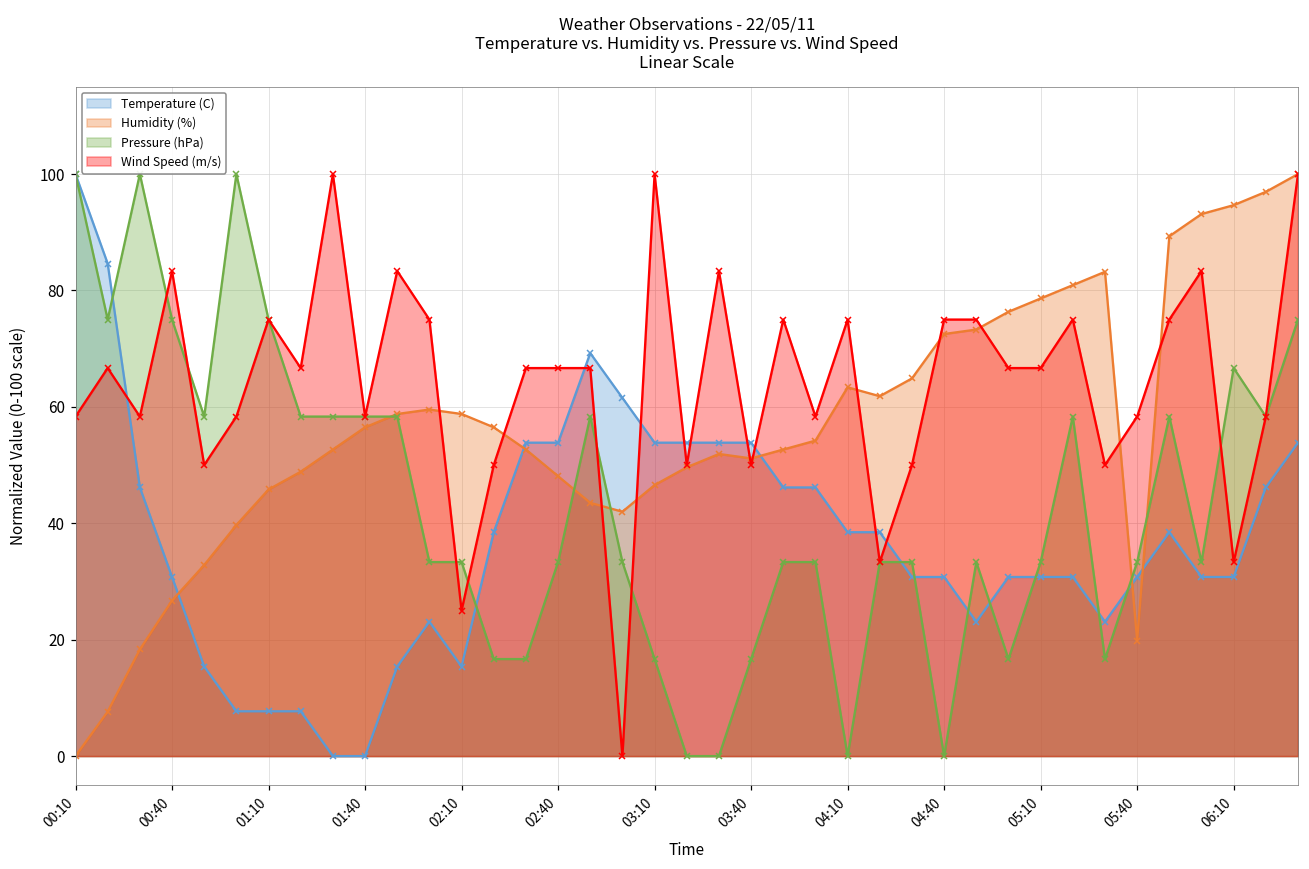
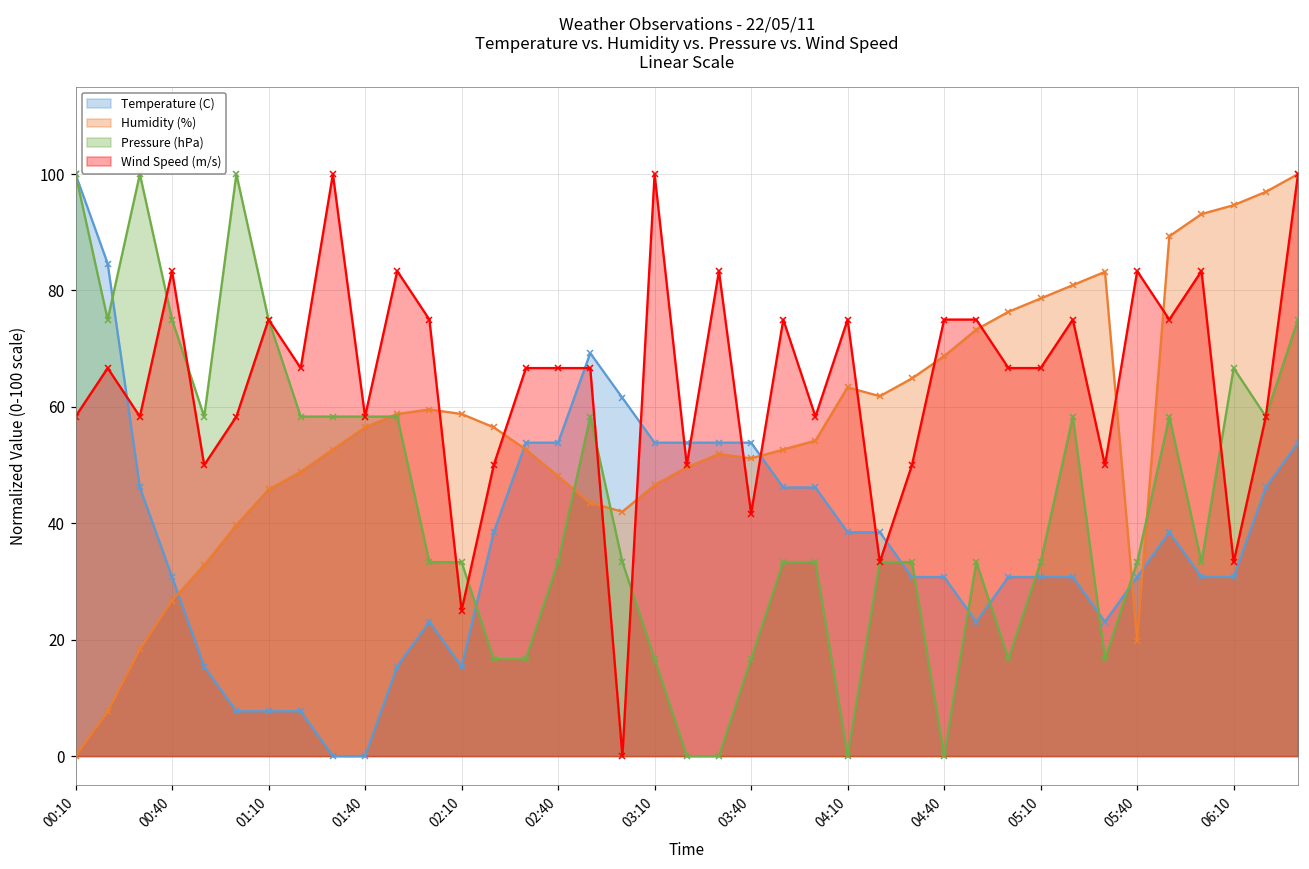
  {
    "Temperature (C)": {
      "00:40": 31,
      "01:10": 8,
      "01:40": 0,
      "02:10": 15,
      "02:40": 54,
      "03:10": 54,
      "03:40": 54,
      "04:10": 38,
      "04:40": 31,
      "05:10": 31,
      "05:40": 31,
      "06:10": 31
    },
    "Humidity (%)": {
      "00:10": 0,
      "00:40": 27,
      "01:10": 46,
      "01:40": 56,
      "02:10": 59,
      "02:40": 48,
      "03:10": 47,
      "03:40": 51,
      "04:10": 63,
-     "04:40": 73,
+     "04:40": 69,
      "05:10": 79,
      "05:40": 20,
      "06:10": 95
    },
    "Pressure (hPa)": {
      "00:40": 75,
      "02:10": 33,
      "02:40": 33,
      "03:10": 17,
      "03:40": 17,
      "04:10": 0,
      "04:40": 0,
      "05:10": 33,
      "05:40": 33,
      "06:10": 67
    },
    "Wind Speed (m/s)": {
      "00:10": 58,
      "00:40": 83,
      "02:10": 25,
      "02:40": 67,
      "03:10": 100,
-     "03:40": 50,
+     "03:40": 42,
      "04:10": 75,
      "04:40": 75,
      "05:10": 67,
-     "05:40": 58,
+     "05:40": 83,
      "06:10": 33
    }
  }
